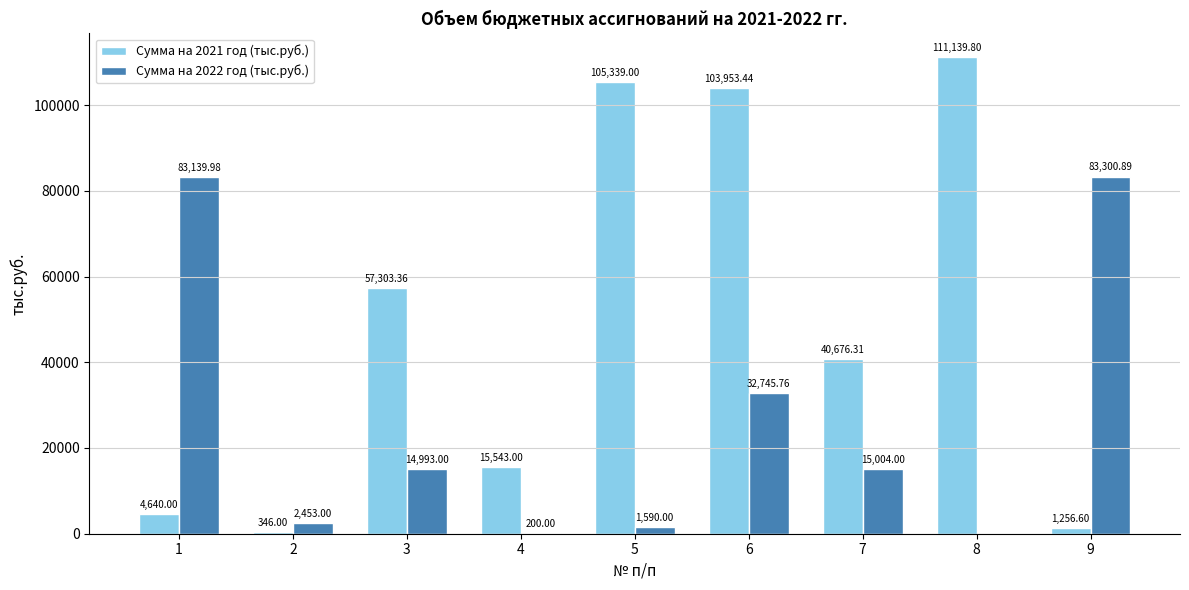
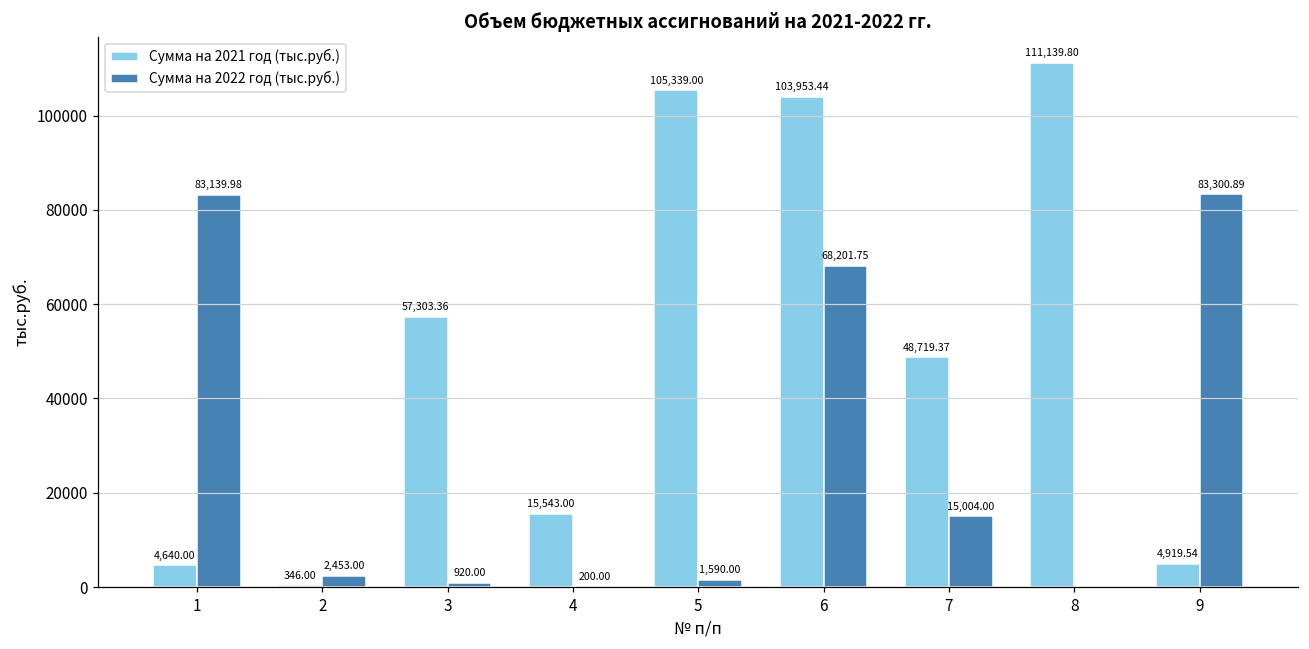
  {
    "Сумма на 2021 год (тыс.руб.)": {
      "1": "4,640.00",
      "2": "346.00",
      "3": "57,303.36",
      "4": "15,543.00",
      "5": "105,339.00",
      "6": "103,953.44",
-     "7": "40,676.31",
+     "7": "48,719.37",
      "8": "111,139.80",
-     "9": "1,256.60"
+     "9": "4,919.54"
    },
    "Сумма на 2022 год (тыс.руб.)": {
      "1": "83,139.98",
      "2": "2,453.00",
-     "3": "14,993.00",
+     "3": "920.00",
      "4": "200.00",
      "5": "1,590.00",
-     "6": "32,745.76",
+     "6": "68,201.75",
      "7": "15,004.00",
      "9": "83,300.89"
    }
  }
